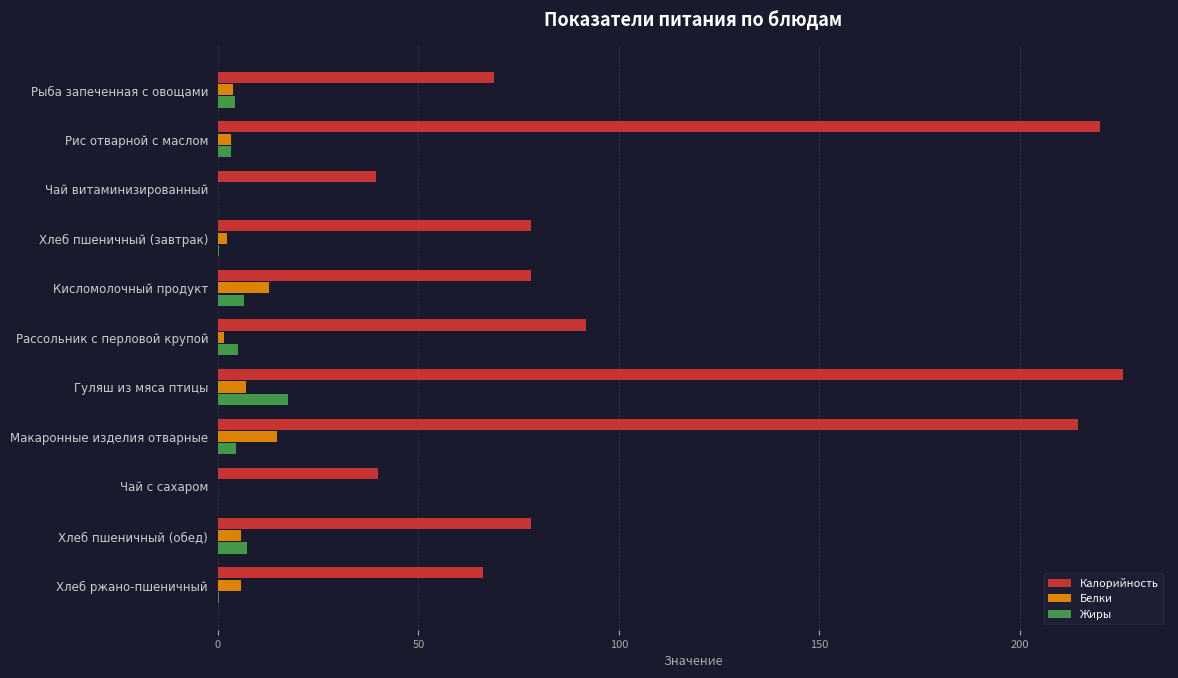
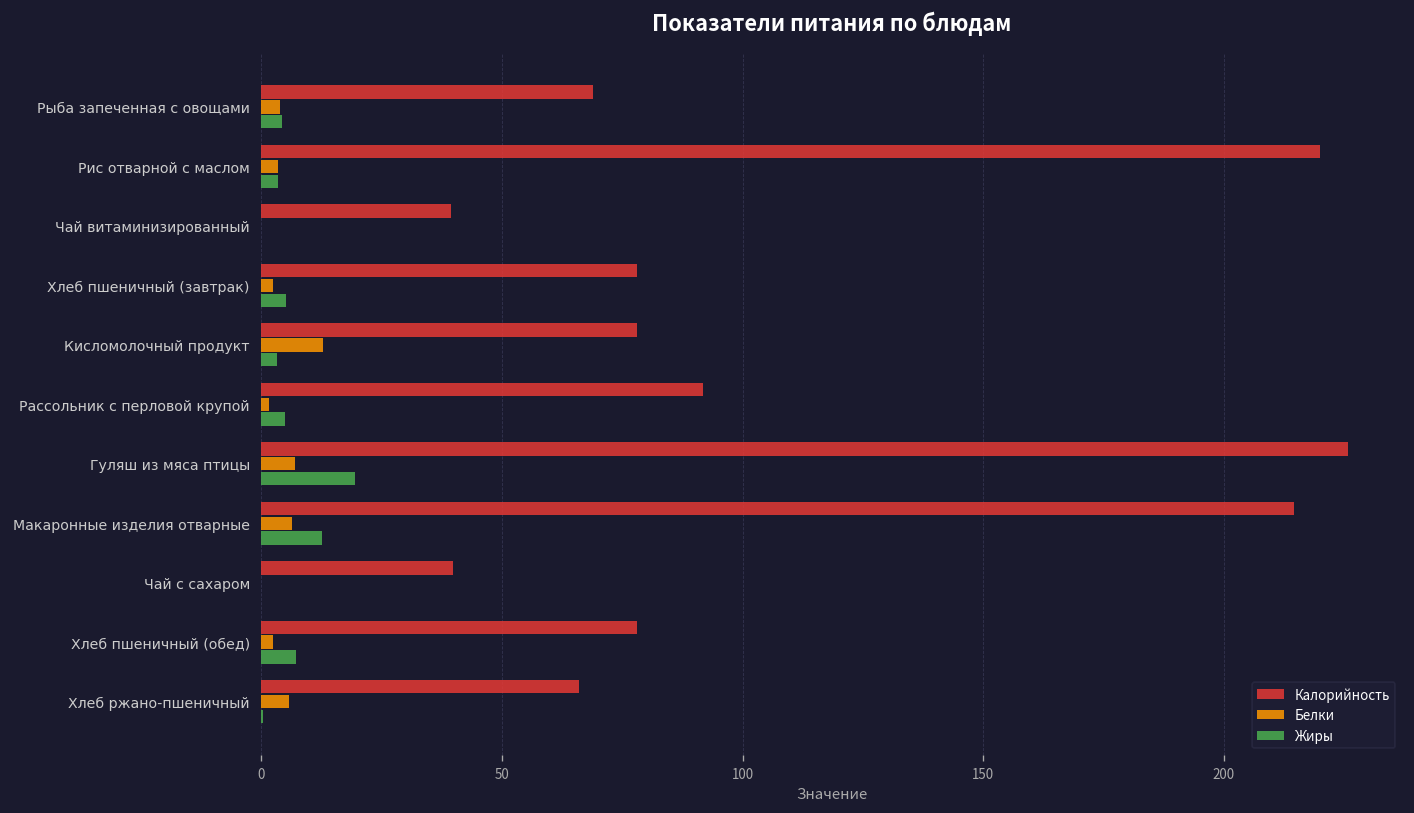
  {
    "Калорийность": {
      "Рыба запеченная с овощами": 69,
      "Рис отварной с маслом": 220,
      "Чай витаминизированный": 39,
      "Хлеб пшеничный (завтрак)": 78,
      "Кисломолочный продукт": 78,
      "Рассольник с перловой крупой": 92,
      "Гуляш из мяса птицы": 226,
      "Макаронные изделия отварные": 214,
      "Чай с сахаром": 40,
      "Хлеб пшеничный (обед)": 78,
      "Хлеб ржано-пшеничный": 66
    },
    "Белки": {
      "Рыба запеченная с овощами": 4,
      "Рис отварной с маслом": 3,
      "Чай витаминизированный": 0,
      "Хлеб пшеничный (завтрак)": 2,
      "Кисломолочный продукт": 13,
      "Рассольник с перловой крупой": 2,
      "Гуляш из мяса птицы": 7,
-     "Макаронные изделия отварные": 15,
+     "Макаронные изделия отварные": 6,
      "Чай с сахаром": 0,
-     "Хлеб пшеничный (обед)": 6,
+     "Хлеб пшеничный (обед)": 2,
      "Хлеб ржано-пшеничный": 6
    },
    "Жиры": {
      "Рыба запеченная с овощами": 4,
      "Рис отварной с маслом": 3,
      "Чай витаминизированный": 0,
-     "Хлеб пшеничный (завтрак)": 0,
-     "Кисломолочный продукт": 7,
+     "Хлеб пшеничный (завтрак)": 5,
+     "Кисломолочный продукт": 3,
      "Рассольник с перловой крупой": 5,
-     "Гуляш из мяса птицы": 17,
-     "Макаронные изделия отварные": 5,
+     "Гуляш из мяса птицы": 19,
+     "Макаронные изделия отварные": 13,
      "Чай с сахаром": 0,
      "Хлеб пшеничный (обед)": 7
    }
  }
